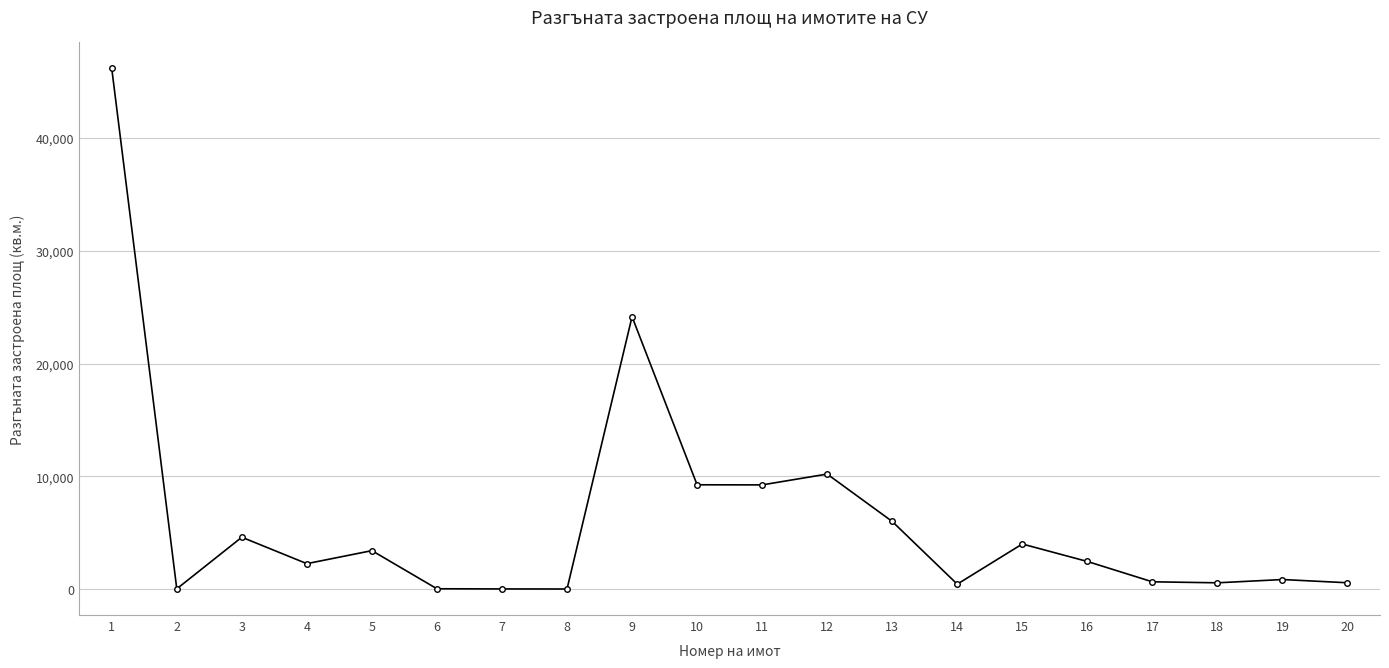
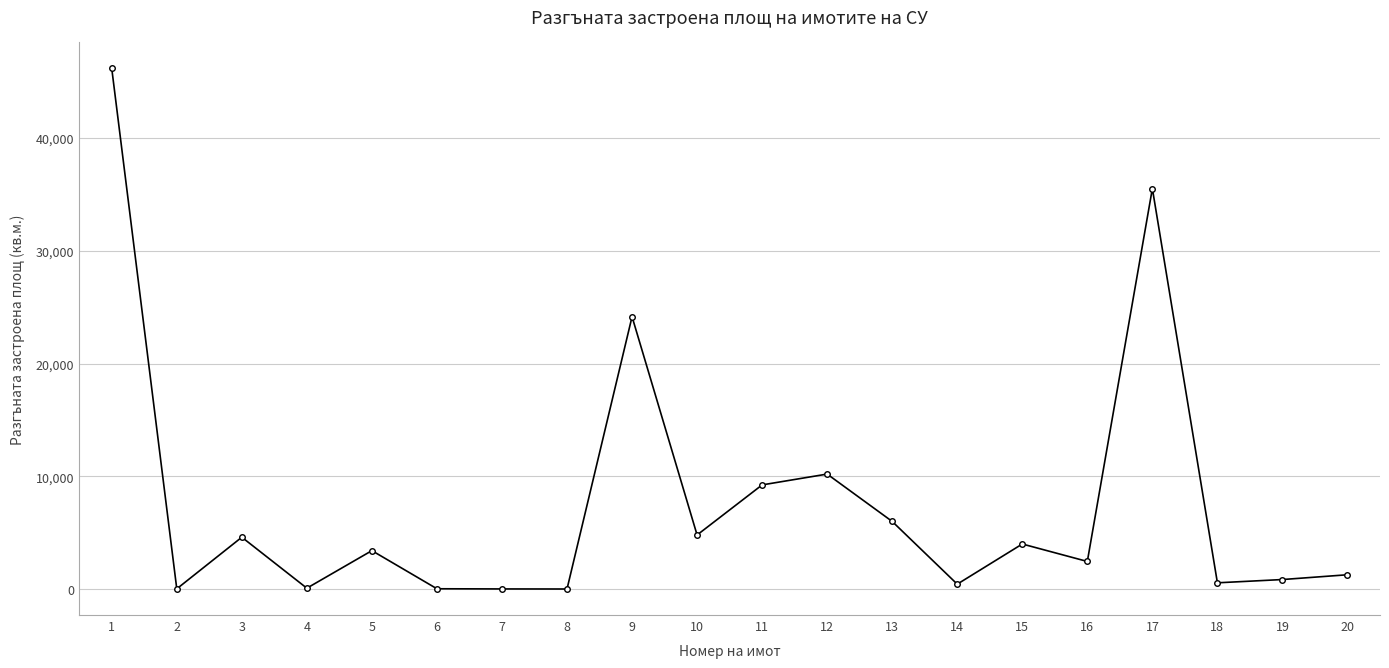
  {
    "1": "46,200",
    "2": "0",
    "3": "4,600",
-   "4": "2,300",
+   "4": "100",
    "5": "3,400",
    "6": "0",
    "7": "0",
    "8": "0",
    "9": "24,200",
-   "10": "9,300",
+   "10": "4,800",
    "11": "9,200",
    "12": "10,200",
    "13": "6,000",
    "14": "400",
    "15": "4,000",
    "16": "2,500",
-   "17": "600",
+   "17": "35,500",
    "18": "600",
    "19": "900",
-   "20": "600"
+   "20": "1,300"
  }
